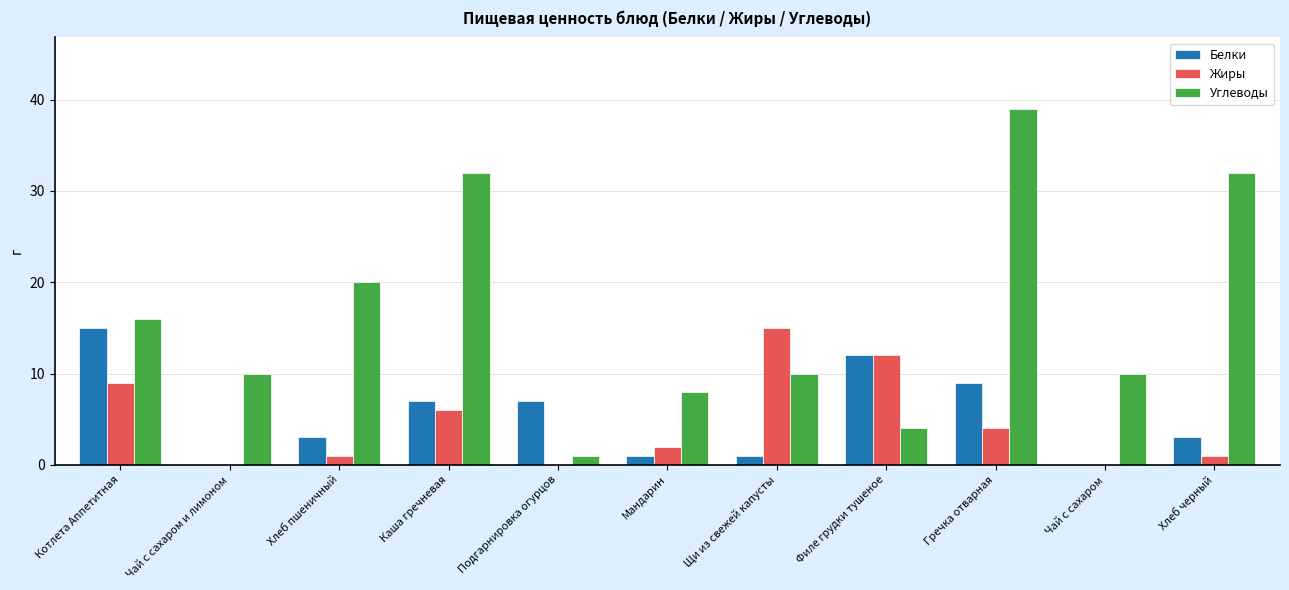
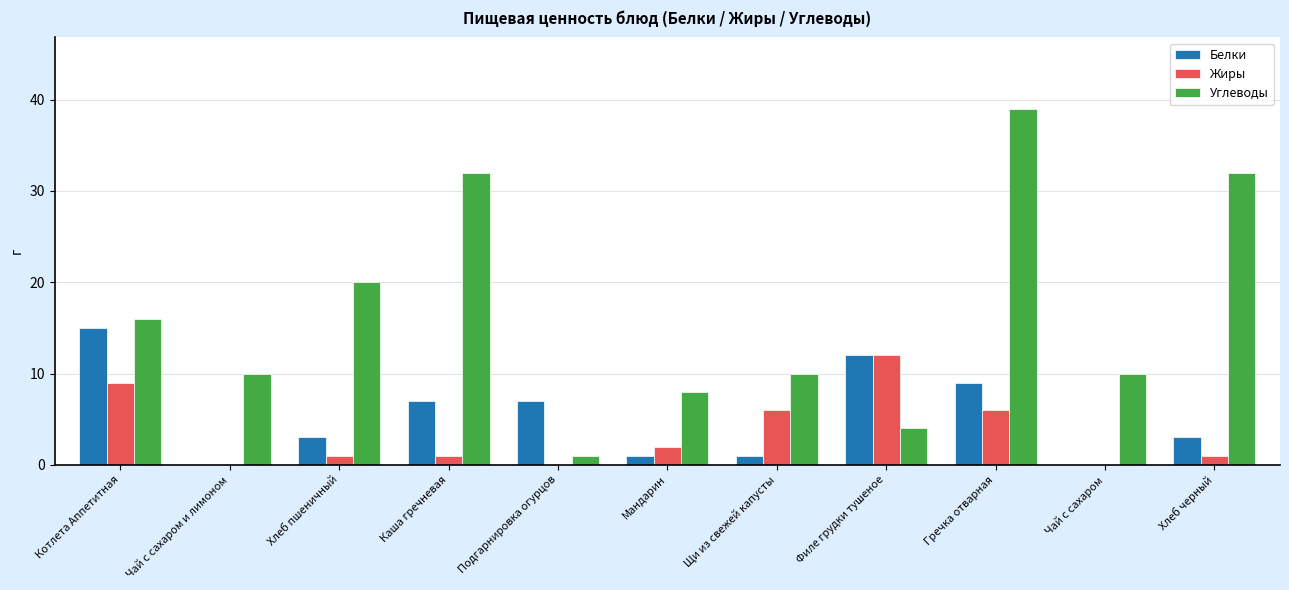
  {
    "Белки": {
      "Котлета Аппетитная": 15,
      "Чай с сахаром и лимоном": 0,
      "Хлеб пшеничный": 3,
      "Каша гречневая": 7,
      "Подгарнировка огурцов": 7,
      "Мандарин": 1,
      "Щи из свежей капусты": 1,
      "Филе грудки тушеное": 12,
      "Гречка отварная": 9,
      "Чай с сахаром": 0,
      "Хлеб черный": 3
    },
    "Жиры": {
      "Котлета Аппетитная": 9,
      "Чай с сахаром и лимоном": 0,
      "Хлеб пшеничный": 1,
-     "Каша гречневая": 6,
+     "Каша гречневая": 1,
      "Подгарнировка огурцов": 0,
      "Мандарин": 2,
-     "Щи из свежей капусты": 15,
+     "Щи из свежей капусты": 6,
      "Филе грудки тушеное": 12,
-     "Гречка отварная": 4,
+     "Гречка отварная": 6,
      "Чай с сахаром": 0,
      "Хлеб черный": 1
    },
    "Углеводы": {
      "Котлета Аппетитная": 16,
      "Чай с сахаром и лимоном": 10,
      "Хлеб пшеничный": 20,
      "Каша гречневая": 32,
      "Подгарнировка огурцов": 1,
      "Мандарин": 8,
      "Щи из свежей капусты": 10,
      "Филе грудки тушеное": 4,
      "Гречка отварная": 39,
      "Чай с сахаром": 10,
      "Хлеб черный": 32
    }
  }
